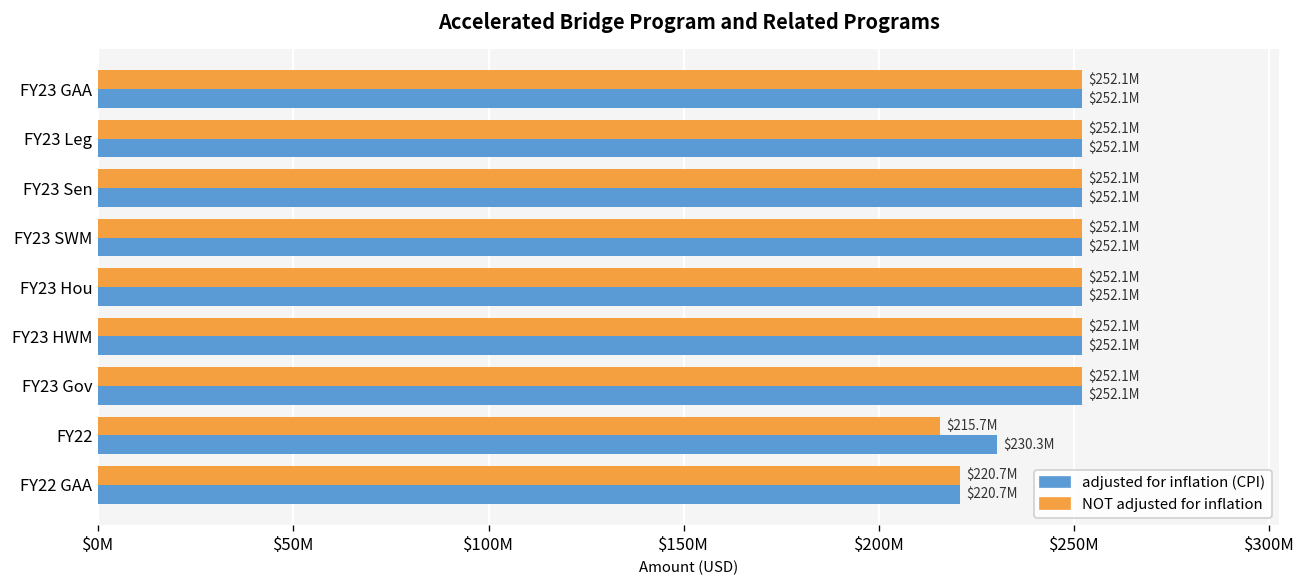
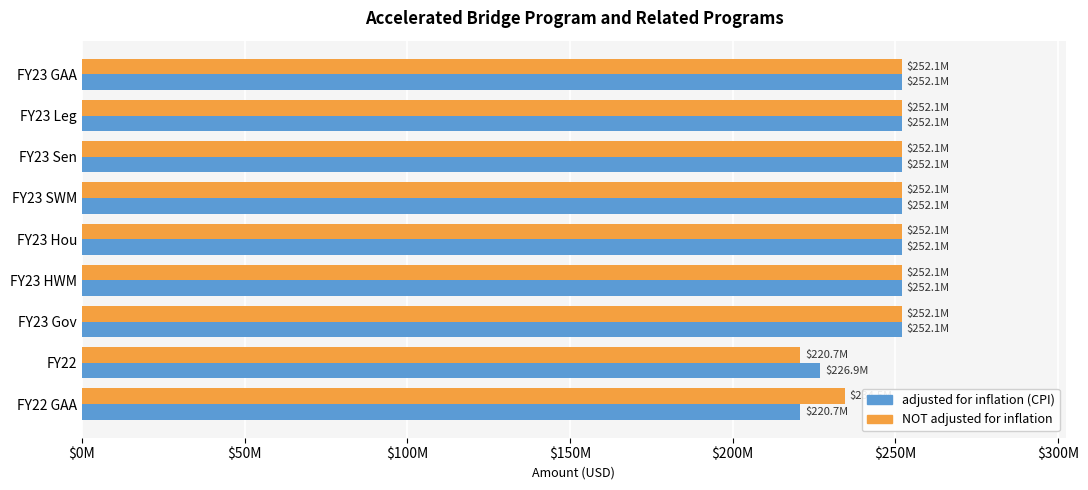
  {
    "adjusted for inflation (CPI)": {
      "FY23 GAA": "$252.1M",
      "FY23 Leg": "$252.1M",
      "FY23 Sen": "$252.1M",
      "FY23 SWM": "$252.1M",
      "FY23 Hou": "$252.1M",
      "FY23 HWM": "$252.1M",
      "FY23 Gov": "$252.1M",
-     "FY22": "$230.3M",
+     "FY22": "$226.9M",
      "FY22 GAA": "$220.7M"
    },
    "NOT adjusted for inflation": {
      "FY23 GAA": "$252.1M",
      "FY23 Leg": "$252.1M",
      "FY23 Sen": "$252.1M",
      "FY23 SWM": "$252.1M",
      "FY23 Hou": "$252.1M",
      "FY23 HWM": "$252.1M",
      "FY23 Gov": "$252.1M",
-     "FY22": "$215.7M",
-     "FY22 GAA": "$221000000"
+     "FY22": "$220.7M",
+     "FY22 GAA": "$235000000"
    }
  }
